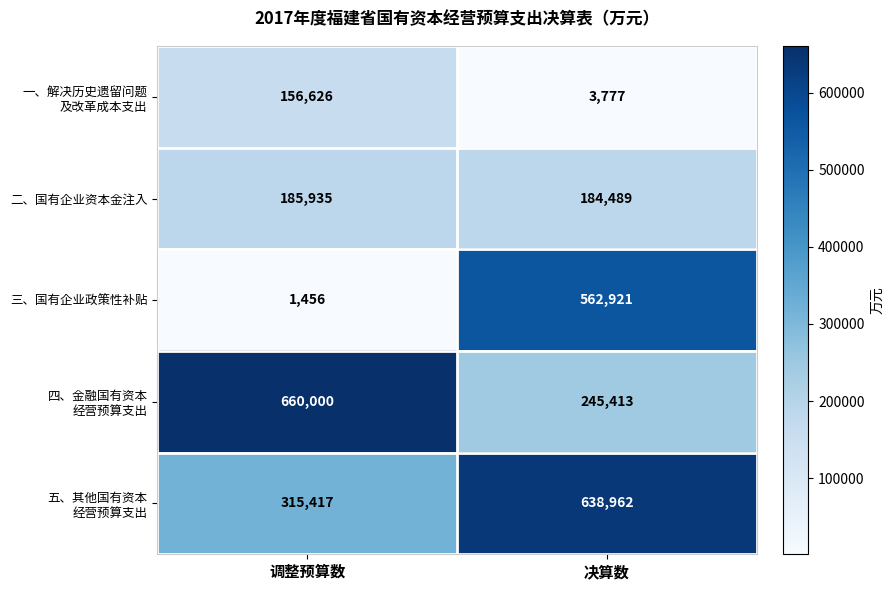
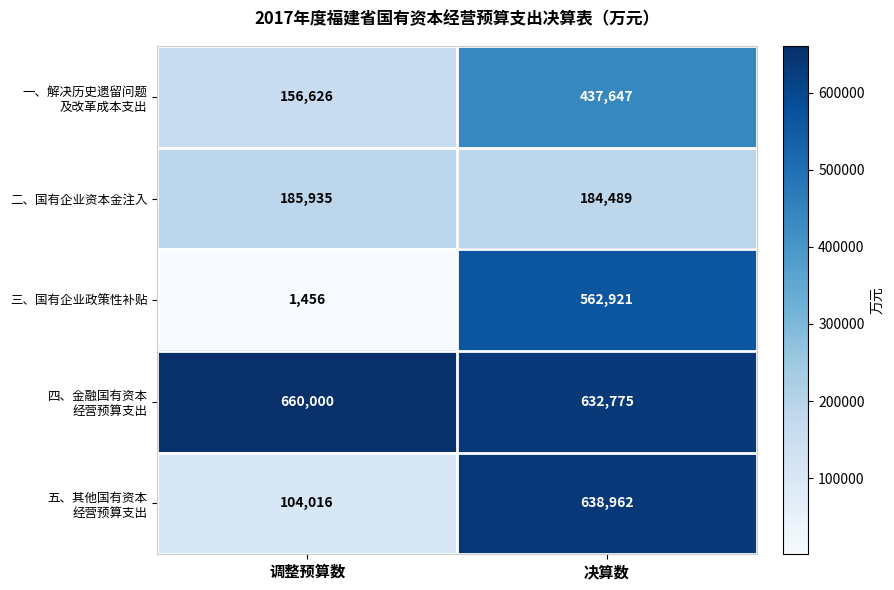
  {
    "一、解决历史遗留问题 及改革成本支出": {
      "调整预算数": "156,626",
-     "决算数": "3,777"
+     "决算数": "437,647"
    },
    "二、国有企业资本金注入": {
      "调整预算数": "185,935",
      "决算数": "184,489"
    },
    "三、国有企业政策性补贴": {
      "调整预算数": "1,456",
      "决算数": "562,921"
    },
    "四、金融国有资本 经营预算支出": {
      "调整预算数": "660,000",
-     "决算数": "245,413"
+     "决算数": "632,775"
    },
    "五、其他国有资本 经营预算支出": {
-     "调整预算数": "315,417",
+     "调整预算数": "104,016",
      "决算数": "638,962"
    }
  }
